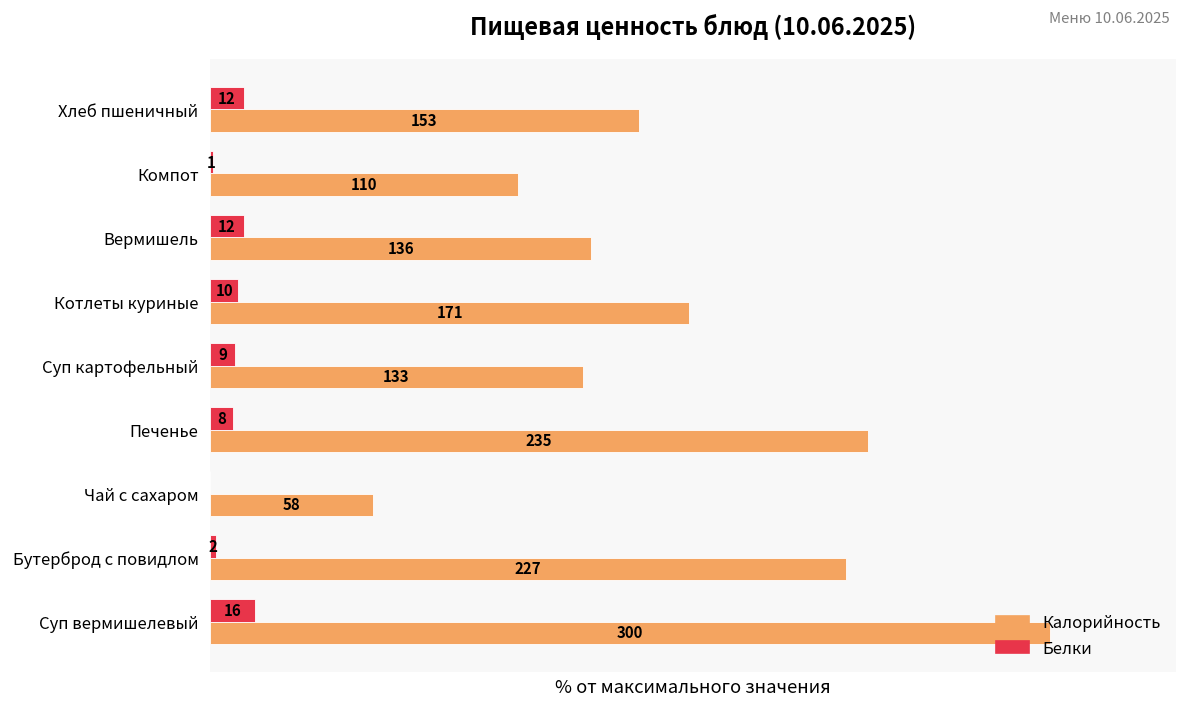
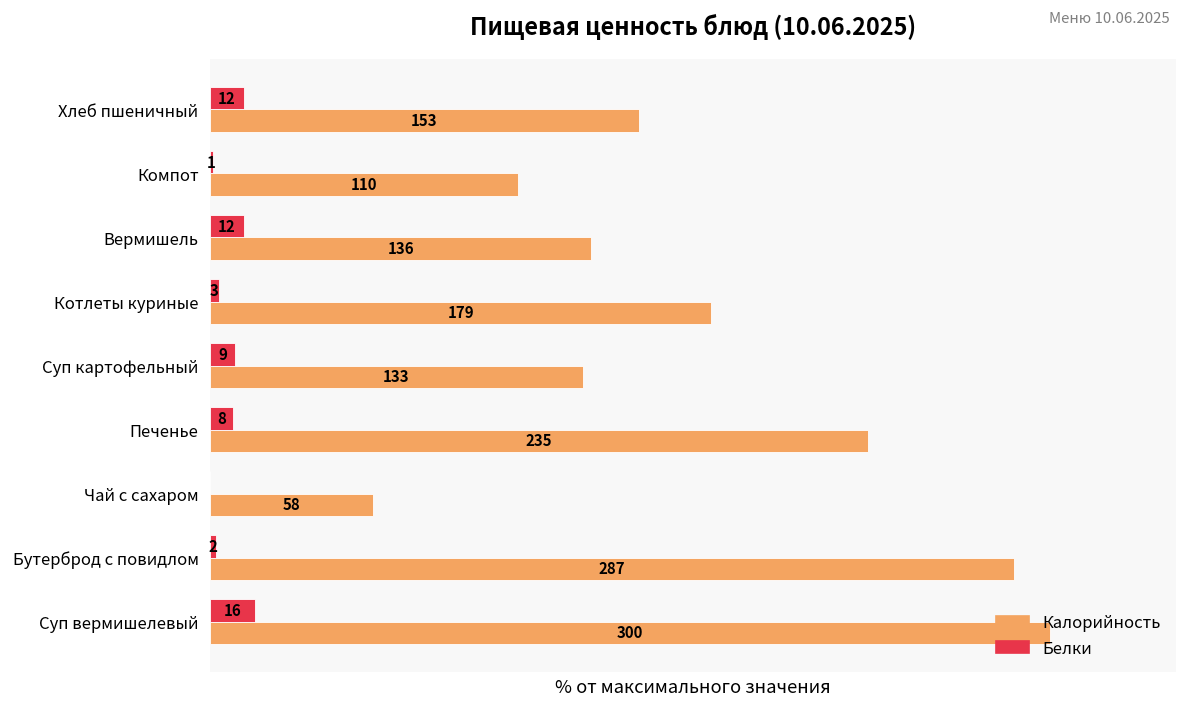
  {
    "Калорийность": {
-     "Котлеты куриные": 171,
-     "Бутерброд с повидлом": 227
+     "Котлеты куриные": 179,
+     "Бутерброд с повидлом": 287
    },
    "Белки": {
-     "Котлеты куриные": 10
+     "Котлеты куриные": 3
    }
  }
